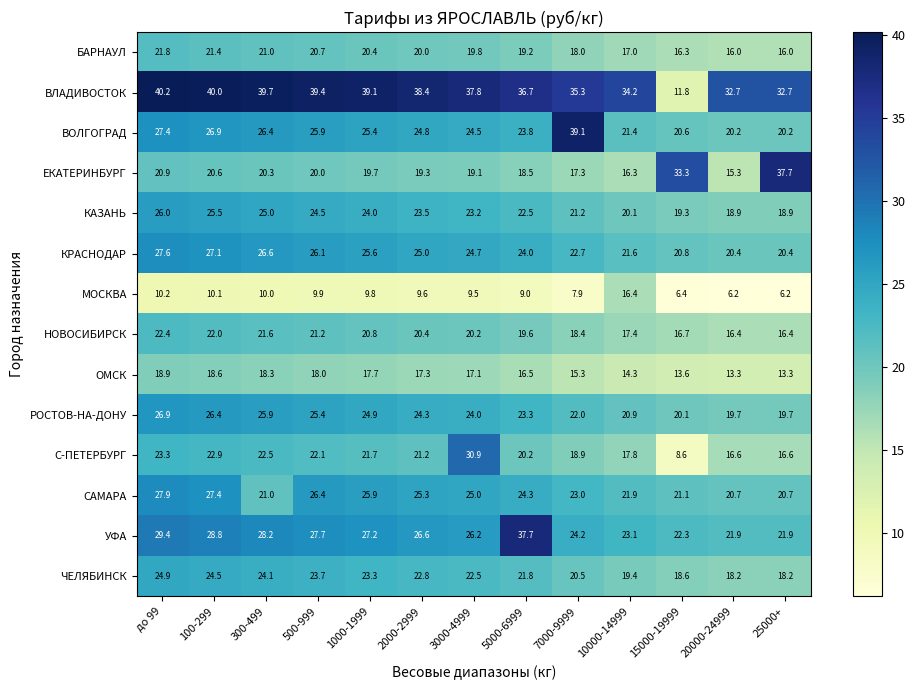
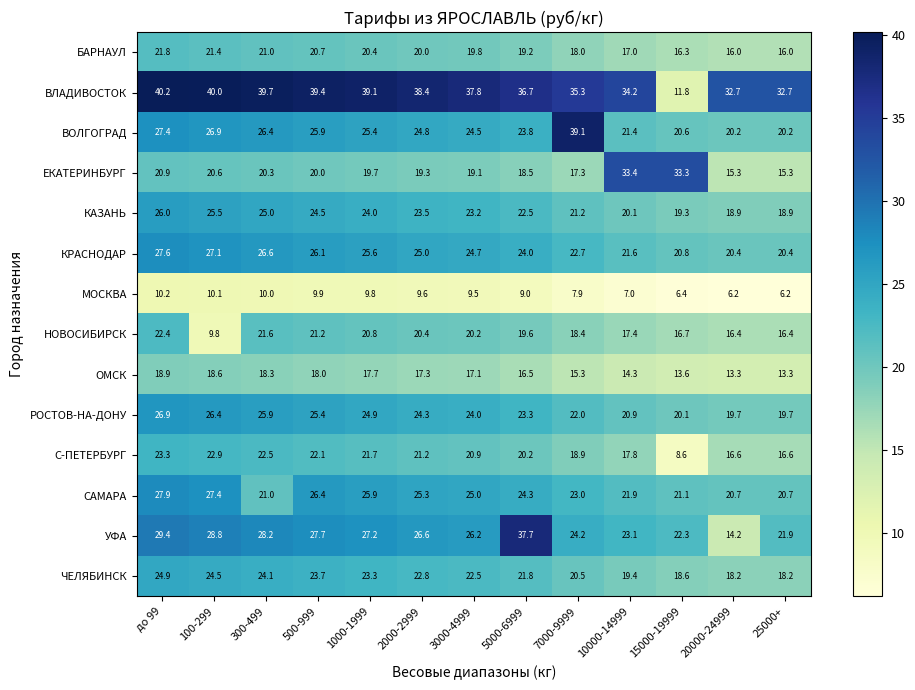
  {
    "БАРНАУЛ": {
      "до 99": 21.8,
      "100-299": 21.4,
      "300-499": 21.0,
      "500-999": 20.7,
      "1000-1999": 20.4,
      "2000-2999": 20.0,
      "3000-4999": 19.8,
      "5000-6999": 19.2,
      "7000-9999": 18.0,
      "10000-14999": 17.0,
      "15000-19999": 16.3,
      "20000-24999": 16.0,
      "25000+": 16.0
    },
    "ВЛАДИВОСТОК": {
      "до 99": 40.2,
      "100-299": 40.0,
      "300-499": 39.7,
      "500-999": 39.4,
      "1000-1999": 39.1,
      "2000-2999": 38.4,
      "3000-4999": 37.8,
      "5000-6999": 36.7,
      "7000-9999": 35.3,
      "10000-14999": 34.2,
      "15000-19999": 11.8,
      "20000-24999": 32.7,
      "25000+": 32.7
    },
    "ВОЛГОГРАД": {
      "до 99": 27.4,
      "100-299": 26.9,
      "300-499": 26.4,
      "500-999": 25.9,
      "1000-1999": 25.4,
      "2000-2999": 24.8,
      "3000-4999": 24.5,
      "5000-6999": 23.8,
      "7000-9999": 39.1,
      "10000-14999": 21.4,
      "15000-19999": 20.6,
      "20000-24999": 20.2,
      "25000+": 20.2
    },
    "ЕКАТЕРИНБУРГ": {
      "до 99": 20.9,
      "100-299": 20.6,
      "300-499": 20.3,
      "500-999": 20.0,
      "1000-1999": 19.7,
      "2000-2999": 19.3,
      "3000-4999": 19.1,
      "5000-6999": 18.5,
      "7000-9999": 17.3,
-     "10000-14999": 16.3,
+     "10000-14999": 33.4,
      "15000-19999": 33.3,
      "20000-24999": 15.3,
-     "25000+": 37.7
+     "25000+": 15.3
    },
    "КАЗАНЬ": {
      "до 99": 26.0,
      "100-299": 25.5,
      "300-499": 25.0,
      "500-999": 24.5,
      "1000-1999": 24.0,
      "2000-2999": 23.5,
      "3000-4999": 23.2,
      "5000-6999": 22.5,
      "7000-9999": 21.2,
      "10000-14999": 20.1,
      "15000-19999": 19.3,
      "20000-24999": 18.9,
      "25000+": 18.9
    },
    "КРАСНОДАР": {
      "до 99": 27.6,
      "100-299": 27.1,
      "300-499": 26.6,
      "500-999": 26.1,
      "1000-1999": 25.6,
      "2000-2999": 25.0,
      "3000-4999": 24.7,
      "5000-6999": 24.0,
      "7000-9999": 22.7,
      "10000-14999": 21.6,
      "15000-19999": 20.8,
      "20000-24999": 20.4,
      "25000+": 20.4
    },
    "МОСКВА": {
      "до 99": 10.2,
      "100-299": 10.1,
      "300-499": 10.0,
      "500-999": 9.9,
      "1000-1999": 9.8,
      "2000-2999": 9.6,
      "3000-4999": 9.5,
      "5000-6999": 9.0,
      "7000-9999": 7.9,
-     "10000-14999": 16.4,
+     "10000-14999": 7.0,
      "15000-19999": 6.4,
      "20000-24999": 6.2,
      "25000+": 6.2
    },
    "НОВОСИБИРСК": {
      "до 99": 22.4,
-     "100-299": 22.0,
+     "100-299": 9.8,
      "300-499": 21.6,
      "500-999": 21.2,
      "1000-1999": 20.8,
      "2000-2999": 20.4,
      "3000-4999": 20.2,
      "5000-6999": 19.6,
      "7000-9999": 18.4,
      "10000-14999": 17.4,
      "15000-19999": 16.7,
      "20000-24999": 16.4,
      "25000+": 16.4
    },
    "ОМСК": {
      "до 99": 18.9,
      "100-299": 18.6,
      "300-499": 18.3,
      "500-999": 18.0,
      "1000-1999": 17.7,
      "2000-2999": 17.3,
      "3000-4999": 17.1,
      "5000-6999": 16.5,
      "7000-9999": 15.3,
      "10000-14999": 14.3,
      "15000-19999": 13.6,
      "20000-24999": 13.3,
      "25000+": 13.3
    },
    "РОСТОВ-НА-ДОНУ": {
      "до 99": 26.9,
      "100-299": 26.4,
      "300-499": 25.9,
      "500-999": 25.4,
      "1000-1999": 24.9,
      "2000-2999": 24.3,
      "3000-4999": 24.0,
      "5000-6999": 23.3,
      "7000-9999": 22.0,
      "10000-14999": 20.9,
      "15000-19999": 20.1,
      "20000-24999": 19.7,
      "25000+": 19.7
    },
    "С-ПЕТЕРБУРГ": {
      "до 99": 23.3,
      "100-299": 22.9,
      "300-499": 22.5,
      "500-999": 22.1,
      "1000-1999": 21.7,
      "2000-2999": 21.2,
-     "3000-4999": 30.9,
+     "3000-4999": 20.9,
      "5000-6999": 20.2,
      "7000-9999": 18.9,
      "10000-14999": 17.8,
      "15000-19999": 8.6,
      "20000-24999": 16.6,
      "25000+": 16.6
    },
    "САМАРА": {
      "до 99": 27.9,
      "100-299": 27.4,
      "300-499": 21.0,
      "500-999": 26.4,
      "1000-1999": 25.9,
      "2000-2999": 25.3,
      "3000-4999": 25.0,
      "5000-6999": 24.3,
      "7000-9999": 23.0,
      "10000-14999": 21.9,
      "15000-19999": 21.1,
      "20000-24999": 20.7,
      "25000+": 20.7
    },
    "УФА": {
      "до 99": 29.4,
      "100-299": 28.8,
      "300-499": 28.2,
      "500-999": 27.7,
      "1000-1999": 27.2,
      "2000-2999": 26.6,
      "3000-4999": 26.2,
      "5000-6999": 37.7,
      "7000-9999": 24.2,
      "10000-14999": 23.1,
      "15000-19999": 22.3,
-     "20000-24999": 21.9,
+     "20000-24999": 14.2,
      "25000+": 21.9
    },
    "ЧЕЛЯБИНСК": {
      "до 99": 24.9,
      "100-299": 24.5,
      "300-499": 24.1,
      "500-999": 23.7,
      "1000-1999": 23.3,
      "2000-2999": 22.8,
      "3000-4999": 22.5,
      "5000-6999": 21.8,
      "7000-9999": 20.5,
      "10000-14999": 19.4,
      "15000-19999": 18.6,
      "20000-24999": 18.2,
      "25000+": 18.2
    }
  }
